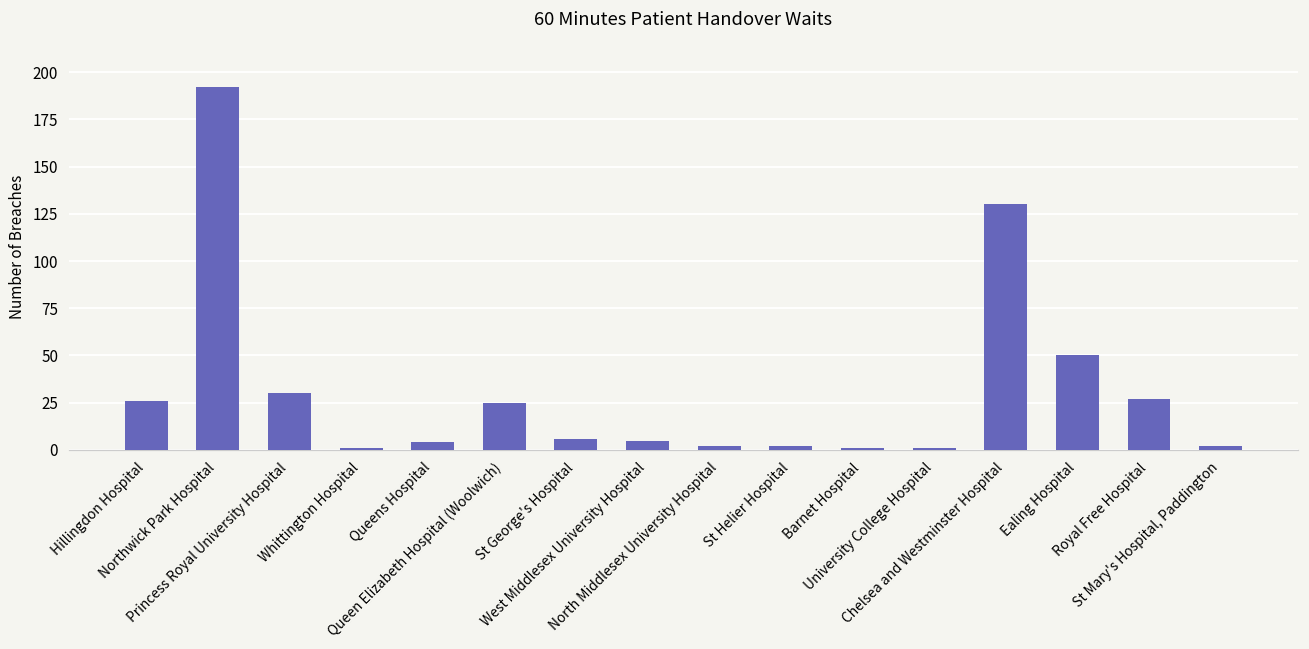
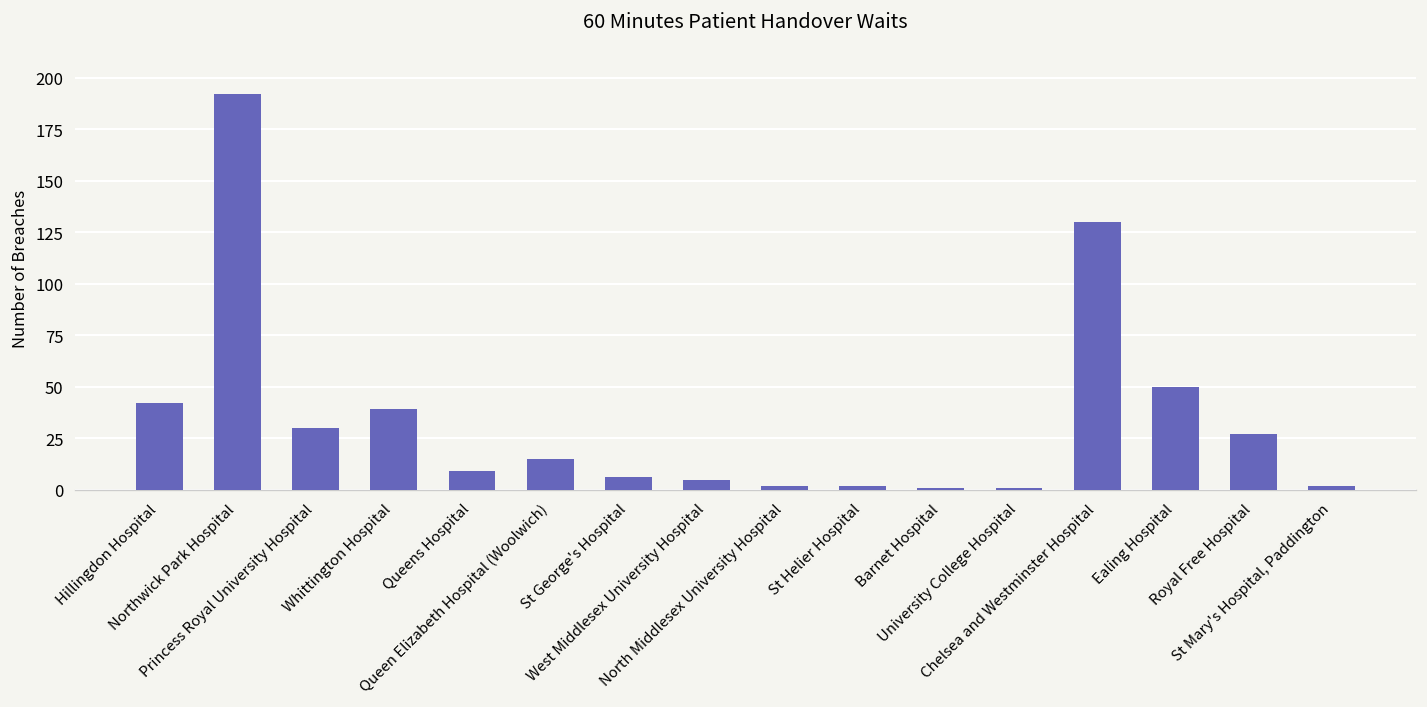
  {
-   "Hillingdon Hospital": 26,
+   "Hillingdon Hospital": 42,
    "Northwick Park Hospital": 192,
    "Princess Royal University Hospital": 30,
-   "Whittington Hospital": 1,
-   "Queens Hospital": 4,
-   "Queen Elizabeth Hospital (Woolwich)": 25,
+   "Whittington Hospital": 39,
+   "Queens Hospital": 9,
+   "Queen Elizabeth Hospital (Woolwich)": 15,
    "St George's Hospital": 6,
    "West Middlesex University Hospital": 5,
    "North Middlesex University Hospital": 2,
    "St Helier Hospital": 2,
    "Chelsea and Westminster Hospital": 130,
    "Ealing Hospital": 50,
    "Royal Free Hospital": 27,
    "St Mary's Hospital, Paddington": 2
  }
